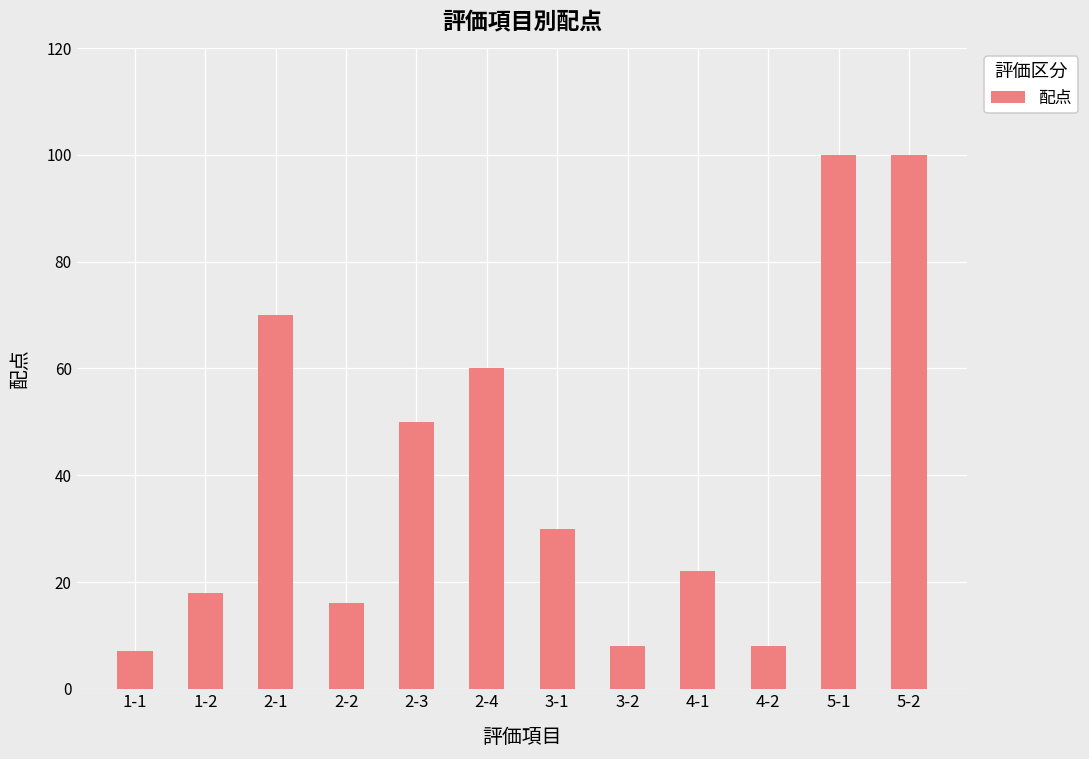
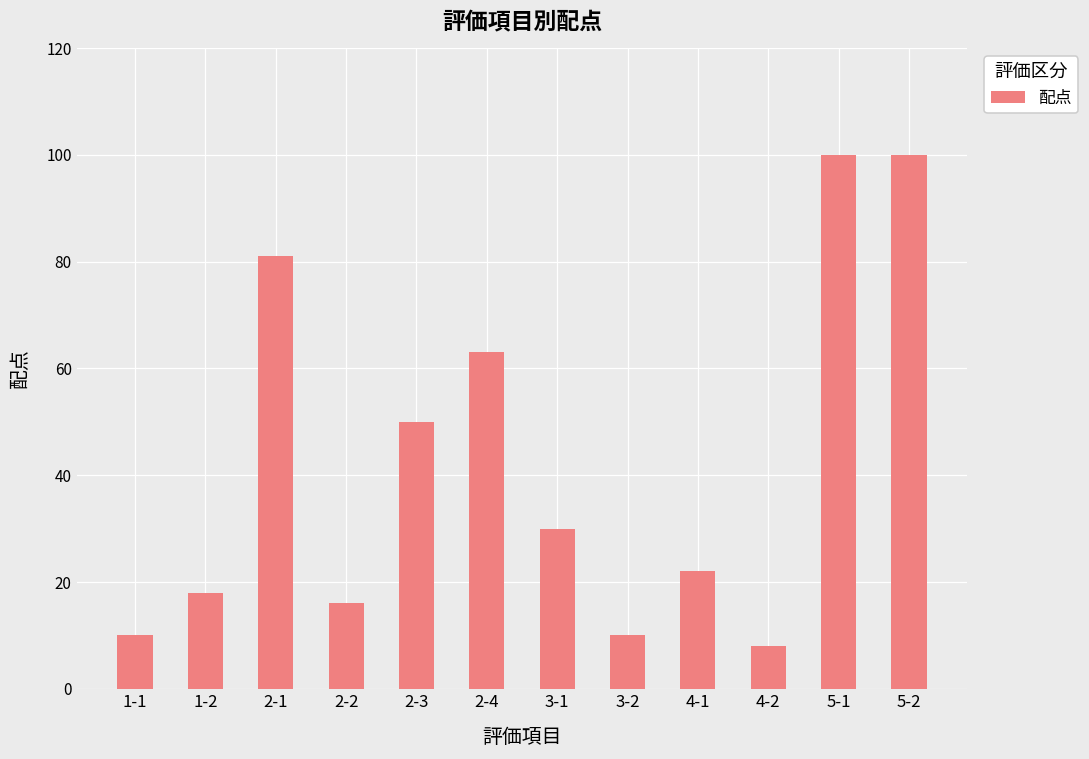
  {
-   "1-1": 7,
+   "1-1": 10,
    "1-2": 18,
-   "2-1": 70,
+   "2-1": 81,
    "2-2": 16,
    "2-3": 50,
-   "2-4": 60,
+   "2-4": 63,
    "3-1": 30,
-   "3-2": 8,
+   "3-2": 10,
    "4-1": 22,
    "4-2": 8,
    "5-1": 100,
    "5-2": 100
  }
